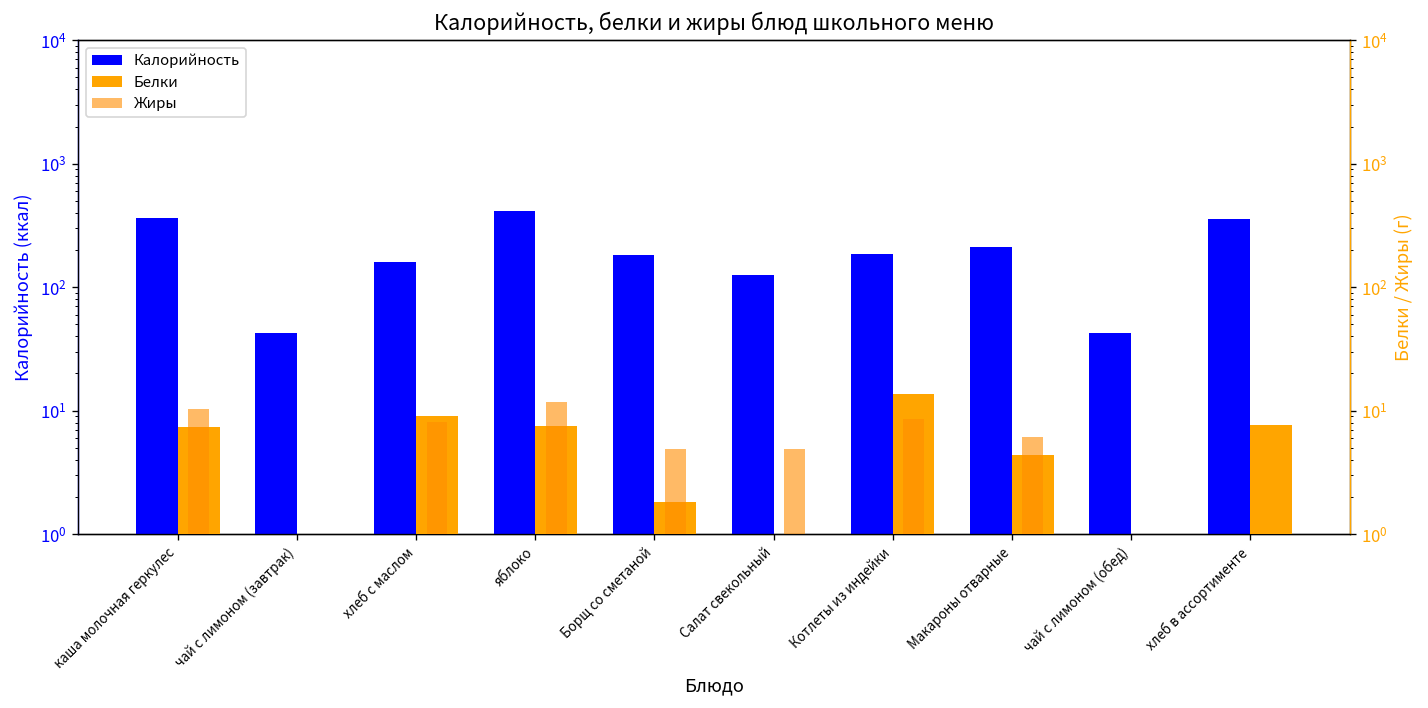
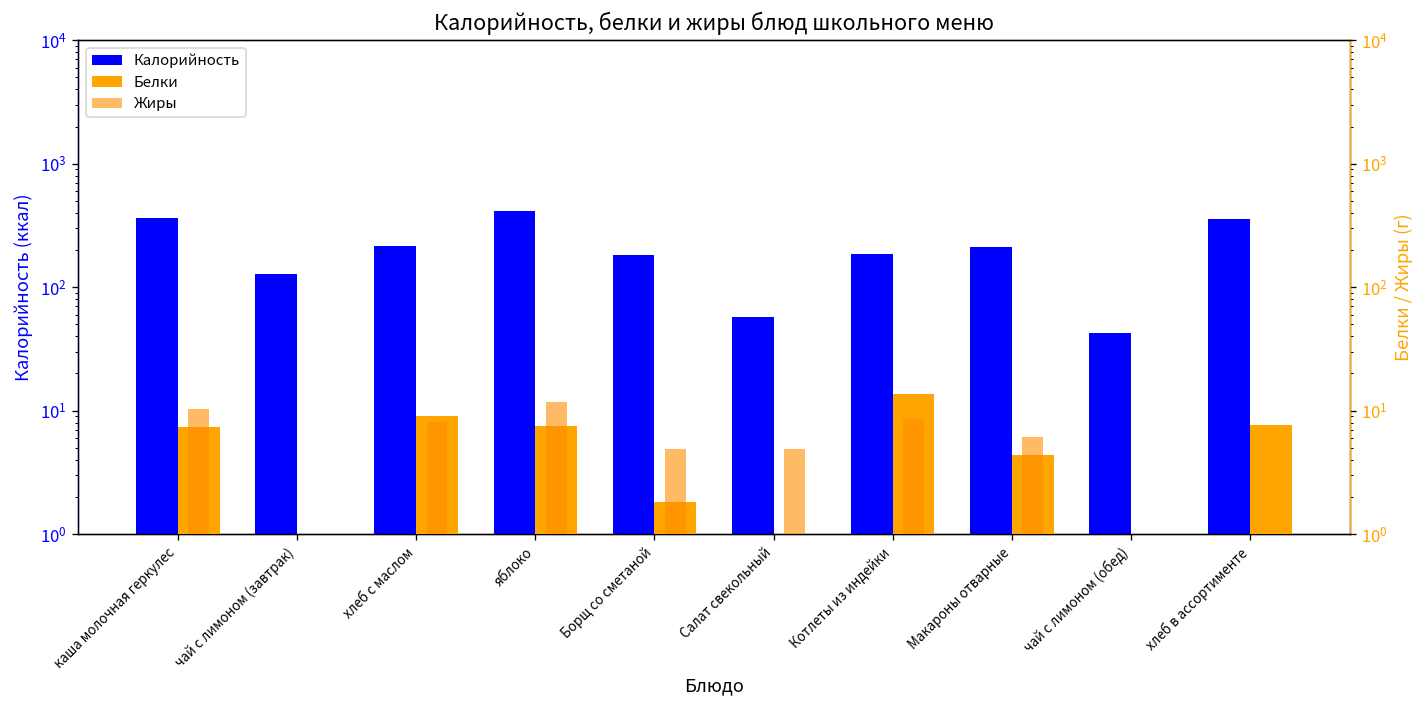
  {
    "Калорийность": {
      "каша молочная геркулес": 360,
-     "чай с лимоном (завтрак)": 43,
-     "хлеб с маслом": 160,
+     "чай с лимоном (завтрак)": 130,
+     "хлеб с маслом": 220,
      "яблоко": 420,
      "Борщ со сметаной": 180,
-     "Салат свекольный": 130,
+     "Салат свекольный": 60,
      "Котлеты из индейки": 190,
      "Макароны отварные": 210,
      "чай с лимоном (обед)": 43,
      "хлеб в ассортименте": 360
    }
  }
